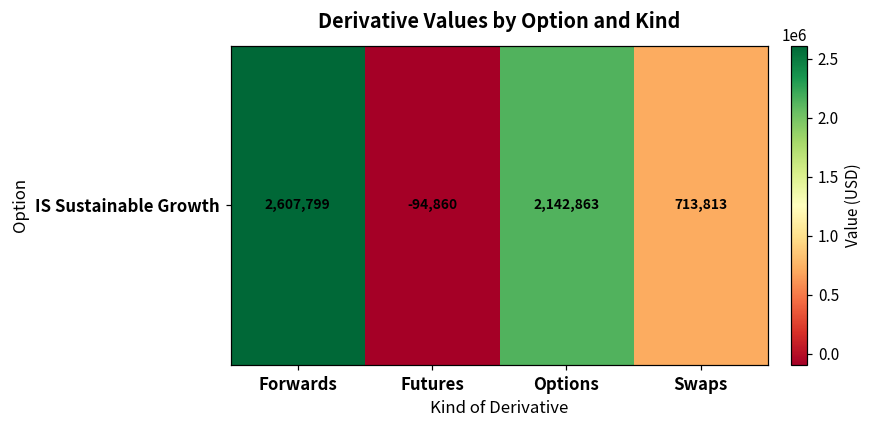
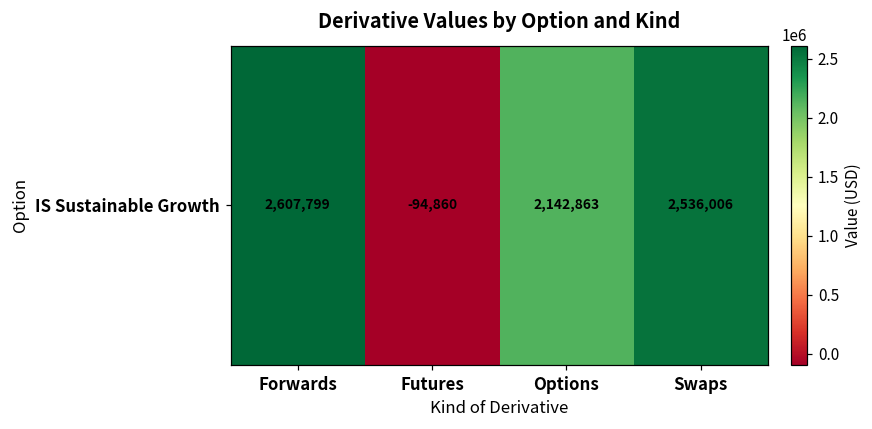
  {
    "IS Sustainable Growth": {
      "Forwards": "2,607,799",
      "Futures": "-94,860",
      "Options": "2,142,863",
-     "Swaps": "713,813"
+     "Swaps": "2,536,006"
    }
  }
